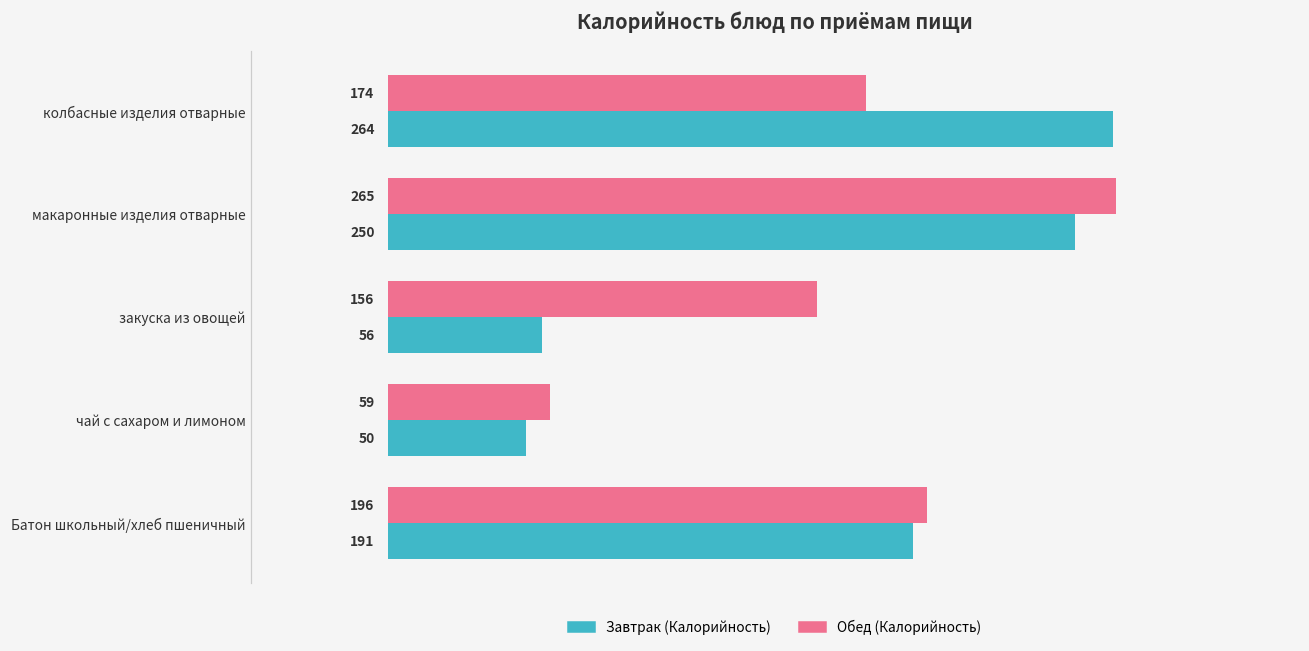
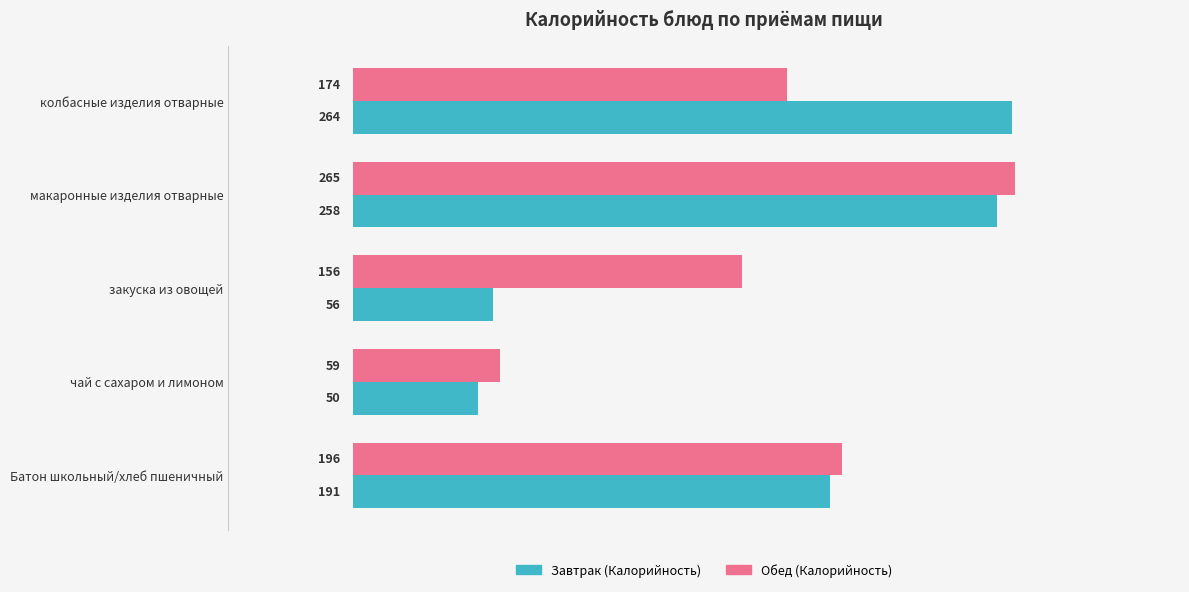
  {
    "Завтрак (Калорийность)": {
-     "макаронные изделия отварные": 250
+     "макаронные изделия отварные": 258
    }
  }
